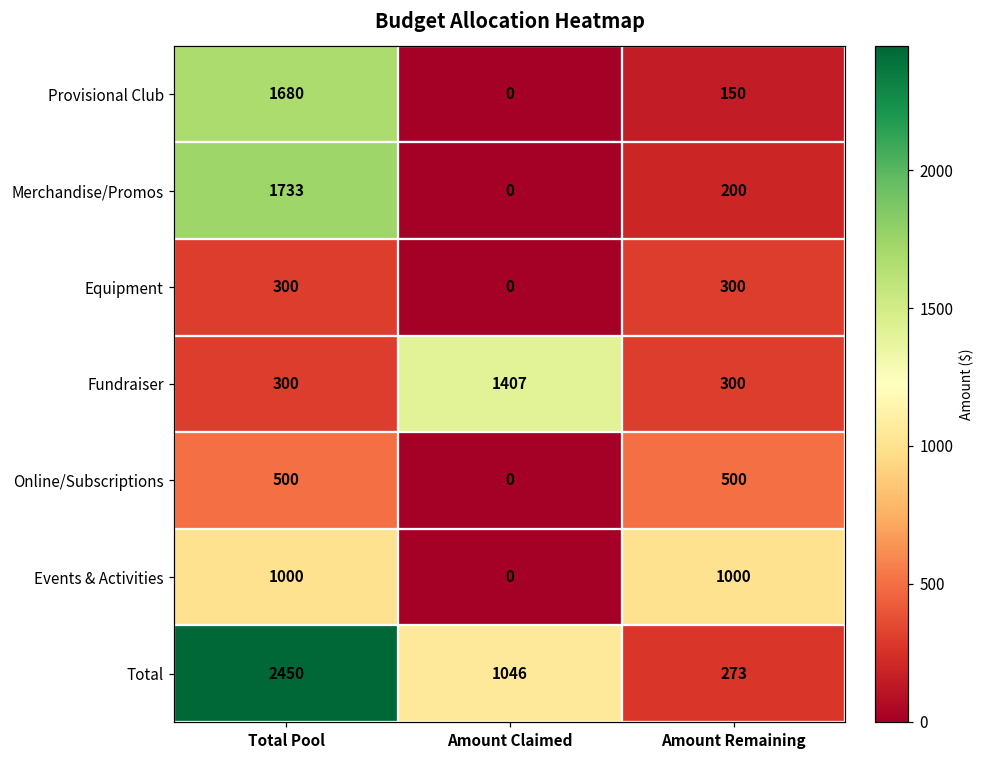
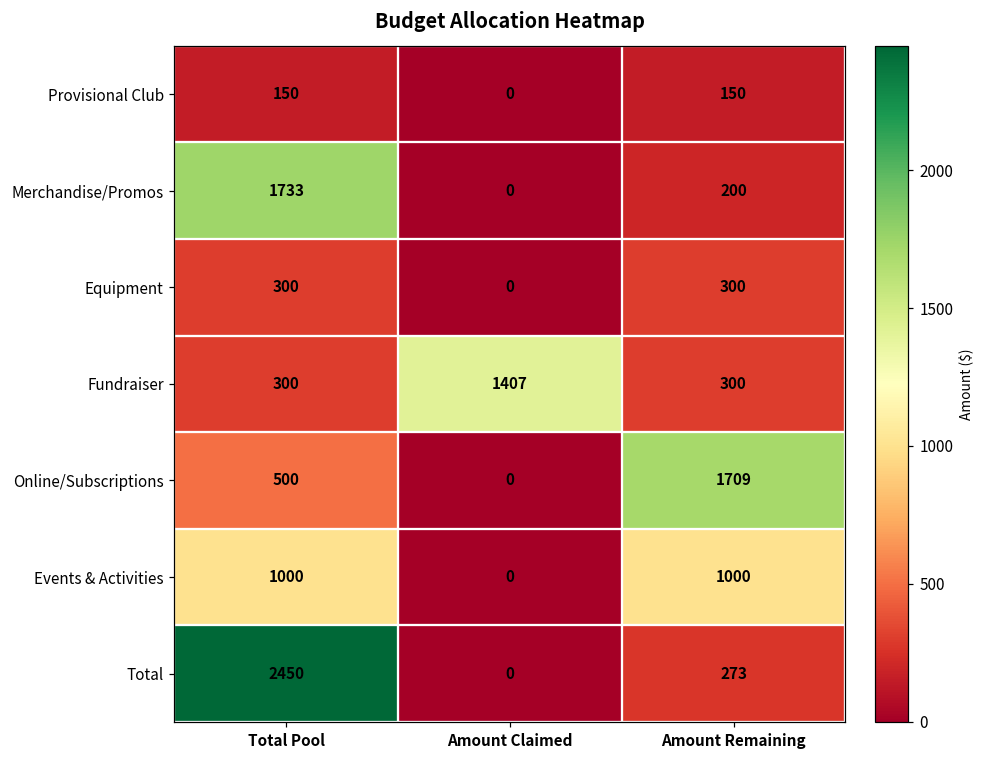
  {
    "Provisional Club": {
-     "Total Pool": 1680,
+     "Total Pool": 150,
      "Amount Claimed": 0,
      "Amount Remaining": 150
    },
    "Merchandise/Promos": {
      "Total Pool": 1733,
      "Amount Claimed": 0,
      "Amount Remaining": 200
    },
    "Equipment": {
      "Total Pool": 300,
      "Amount Claimed": 0,
      "Amount Remaining": 300
    },
    "Fundraiser": {
      "Total Pool": 300,
      "Amount Claimed": 1407,
      "Amount Remaining": 300
    },
    "Online/Subscriptions": {
      "Total Pool": 500,
      "Amount Claimed": 0,
-     "Amount Remaining": 500
+     "Amount Remaining": 1709
    },
    "Events & Activities": {
      "Total Pool": 1000,
      "Amount Claimed": 0,
      "Amount Remaining": 1000
    },
    "Total": {
      "Total Pool": 2450,
-     "Amount Claimed": 1046,
+     "Amount Claimed": 0,
      "Amount Remaining": 273
    }
  }
